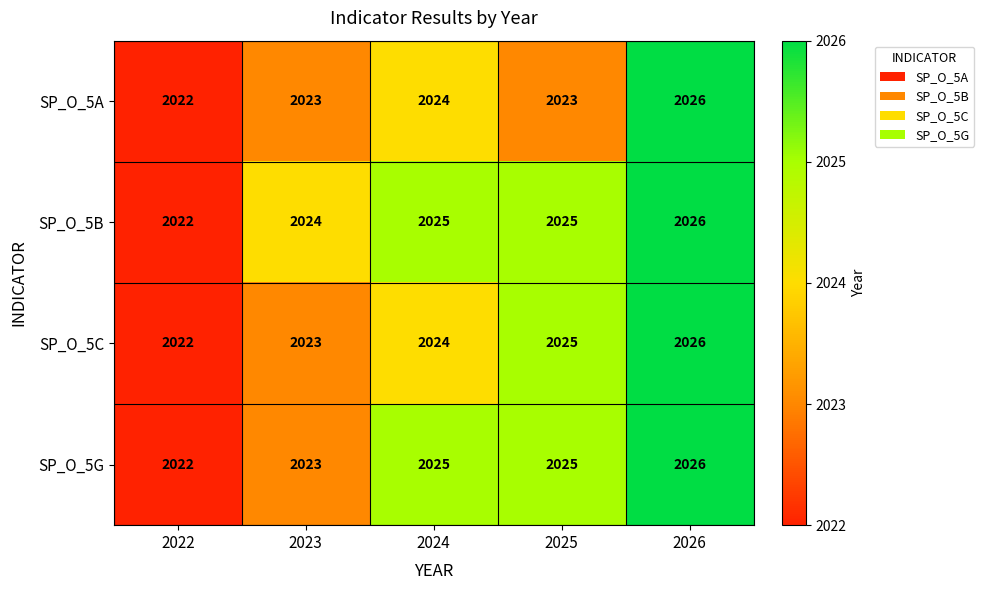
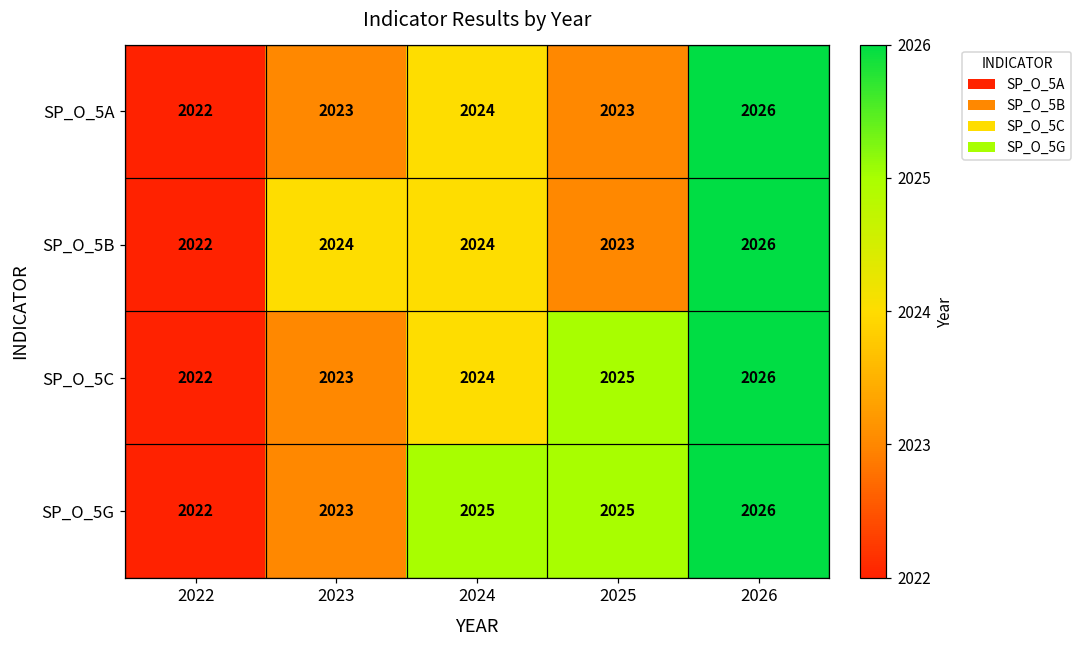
  {
    "SP_O_5A": {
      "2022": 2022,
      "2023": 2023,
      "2024": 2024,
      "2025": 2023,
      "2026": 2026
    },
    "SP_O_5B": {
      "2022": 2022,
      "2023": 2024,
-     "2024": 2025,
-     "2025": 2025,
+     "2024": 2024,
+     "2025": 2023,
      "2026": 2026
    },
    "SP_O_5C": {
      "2022": 2022,
      "2023": 2023,
      "2024": 2024,
      "2025": 2025,
      "2026": 2026
    },
    "SP_O_5G": {
      "2022": 2022,
      "2023": 2023,
      "2024": 2025,
      "2025": 2025,
      "2026": 2026
    }
  }
